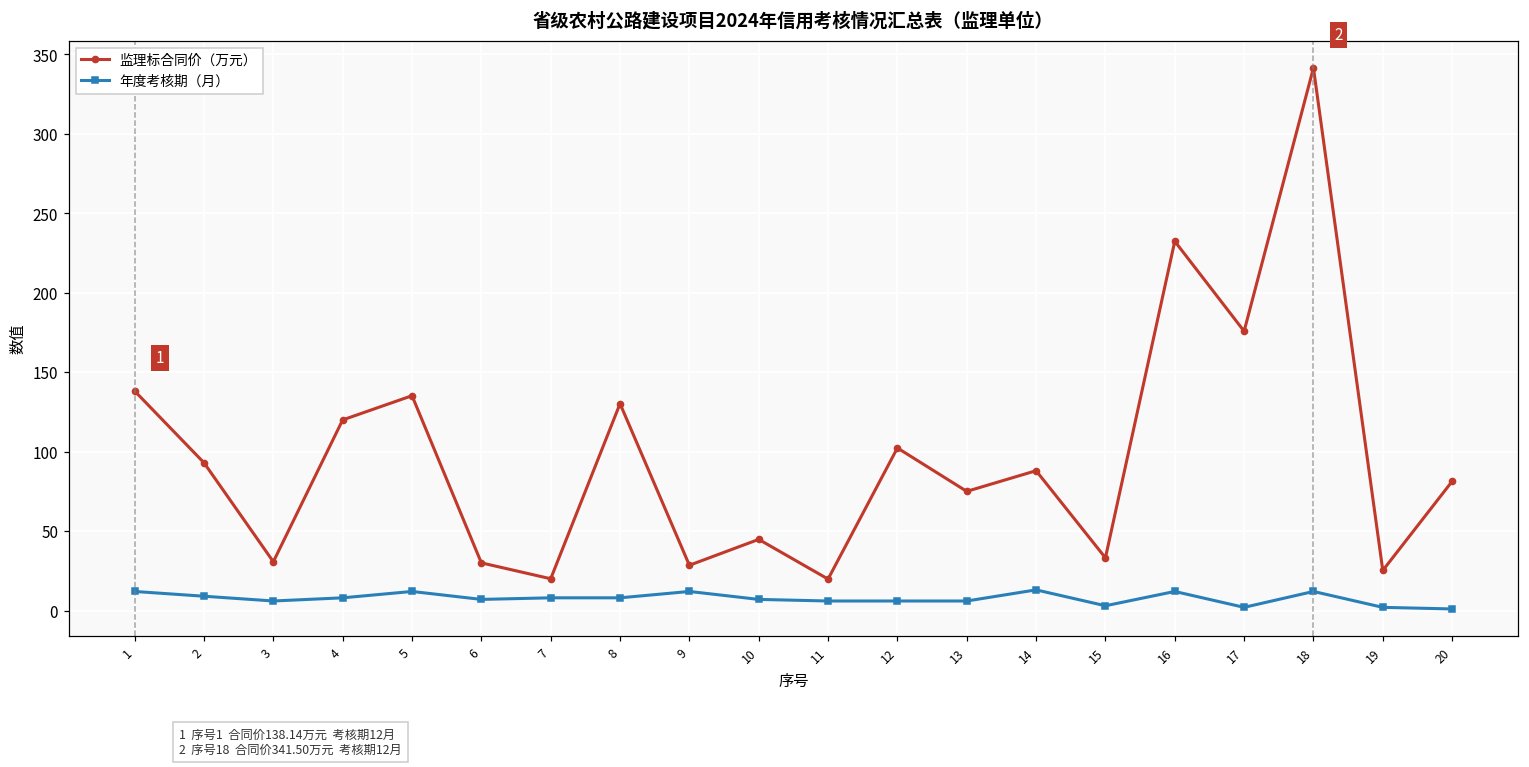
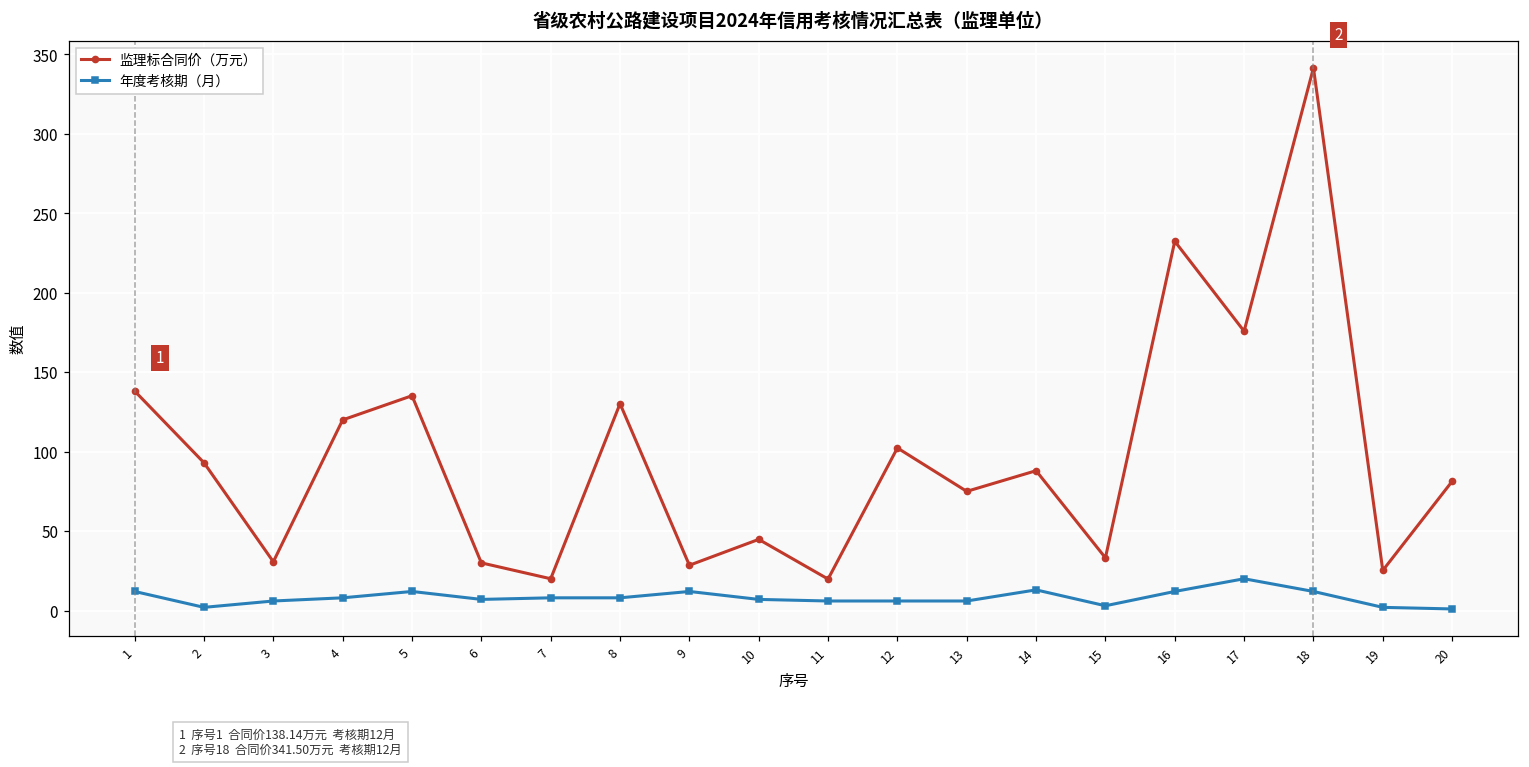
  {
    "监理标合同价（万元）": {
      "1": 138,
      "2": 93,
      "3": 31,
      "4": 120,
      "5": 135,
      "6": 30,
      "7": 20,
      "8": 130,
      "9": 29,
      "10": 45,
      "11": 20,
      "12": 102,
      "13": 75,
      "14": 88,
      "15": 33,
      "16": 232,
      "17": 176,
      "18": 341,
      "19": 25,
      "20": 81
    },
    "年度考核期（月）": {
      "1": 12,
-     "2": 9,
+     "2": 2,
      "3": 6,
      "4": 8,
      "5": 12,
      "6": 7,
      "7": 8,
      "8": 8,
      "9": 12,
      "10": 7,
      "11": 6,
      "12": 6,
      "13": 6,
      "14": 13,
      "15": 3,
      "16": 12,
-     "17": 2,
+     "17": 20,
      "18": 12,
      "19": 2,
      "20": 1
    }
  }
